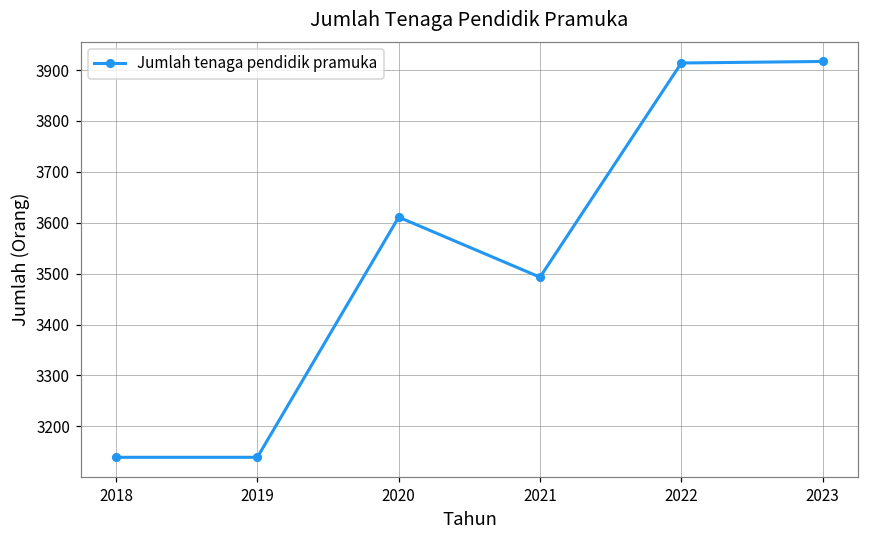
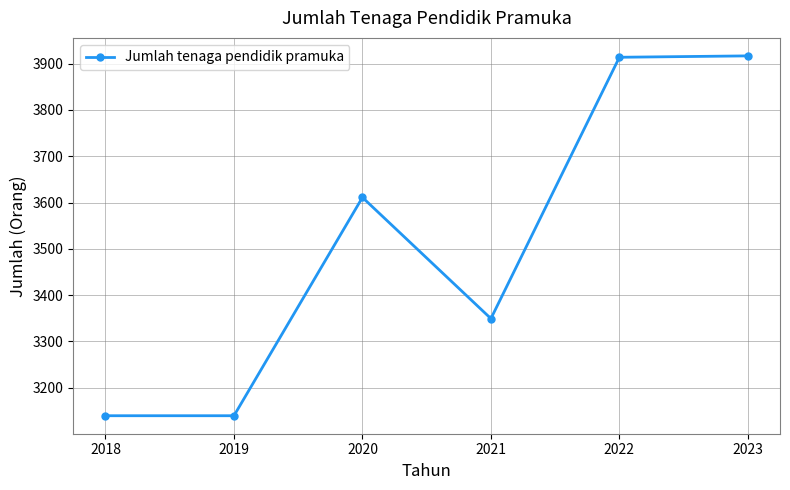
  {
    "2018": 3140,
    "2019": 3140,
    "2020": 3610,
-   "2021": 3490,
+   "2021": 3350,
    "2022": 3910,
    "2023": 3920
  }
